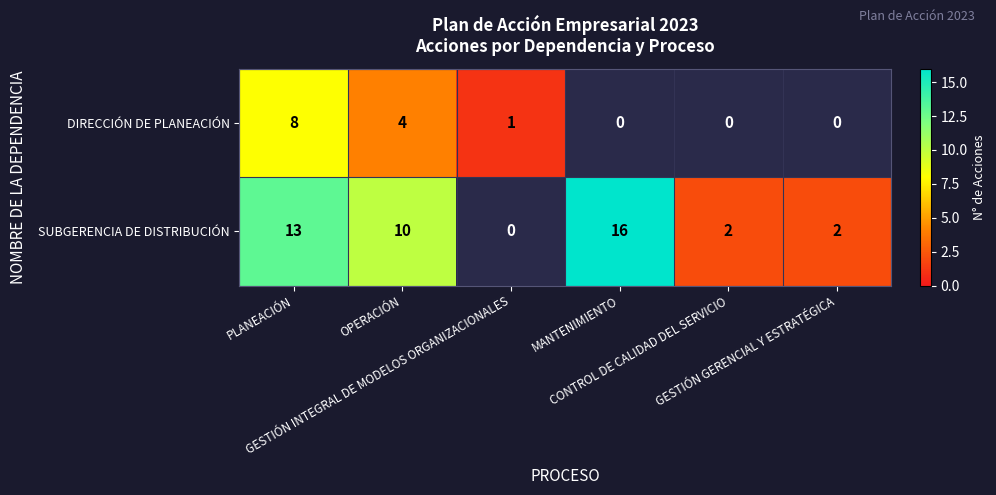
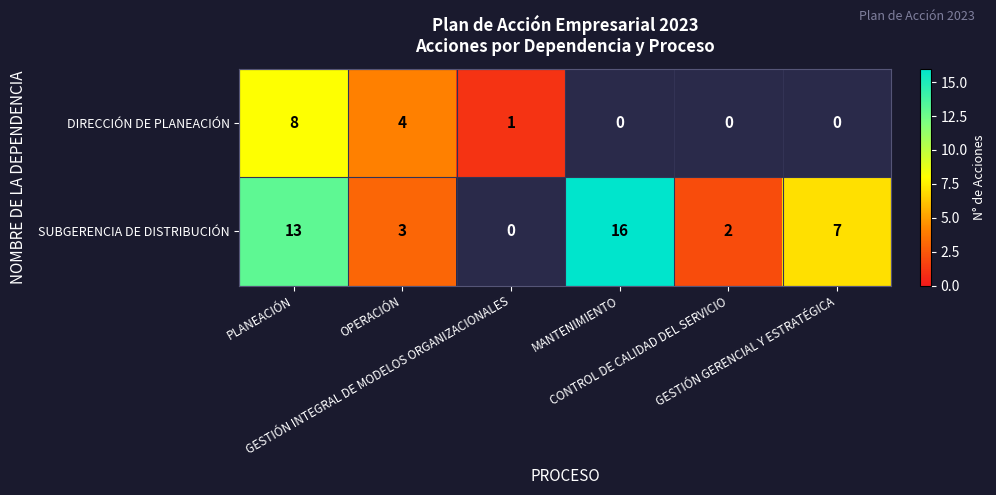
  {
    "DIRECCIÓN DE PLANEACIÓN": {
      "PLANEACIÓN": 8,
      "OPERACIÓN": 4,
      "GESTIÓN INTEGRAL DE MODELOS ORGANIZACIONALES": 1
    },
    "SUBGERENCIA DE DISTRIBUCIÓN": {
      "PLANEACIÓN": 13,
-     "OPERACIÓN": 10,
+     "OPERACIÓN": 3,
      "MANTENIMIENTO": 16,
      "CONTROL DE CALIDAD DEL SERVICIO": 2,
-     "GESTIÓN GERENCIAL Y ESTRATÉGICA": 2
+     "GESTIÓN GERENCIAL Y ESTRATÉGICA": 7
    }
  }
